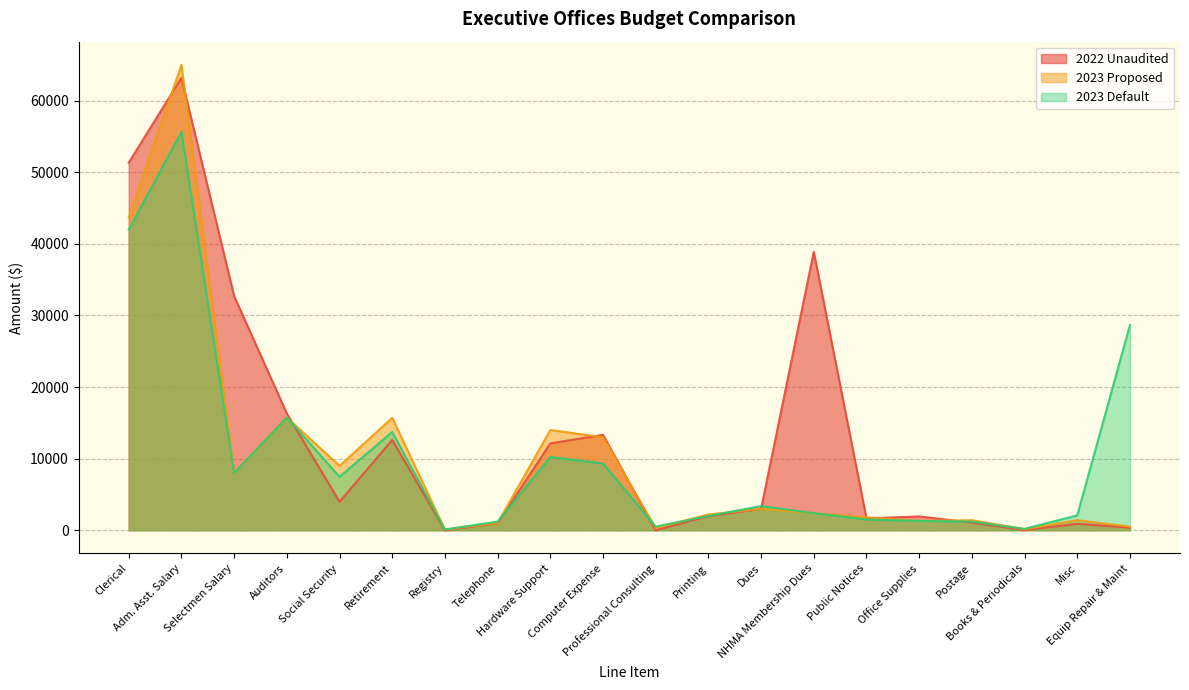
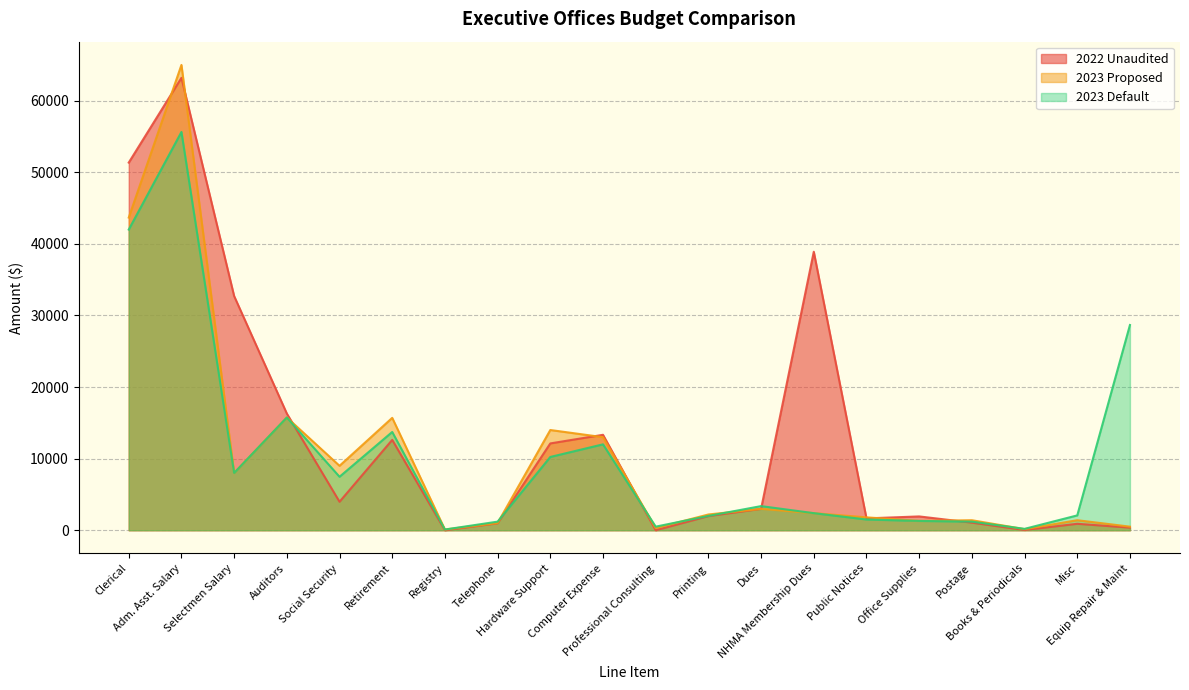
  {
    "2022 Unaudited": {
      "Clerical": 51000,
      "Adm. Asst. Salary": 63000,
      "Selectmen Salary": 33000,
      "Auditors": 16000,
      "Social Security": 4000,
      "Retirement": 13000,
      "Hardware Support": 12000,
      "NHMA Membership Dues": 39000,
      "Office Supplies": 2000,
      "Misc": 1000
    },
    "2023 Proposed": {
      "Clerical": 44000,
      "Adm. Asst. Salary": 65000,
      "Social Security": 9000,
      "Retirement": 16000,
      "Hardware Support": 14000,
      "Misc": 1000
    },
    "2023 Default": {
      "Clerical": 42000,
      "Adm. Asst. Salary": 56000,
      "Social Security": 7000,
      "Retirement": 14000,
      "Hardware Support": 10000,
-     "Computer Expense": 9000,
+     "Computer Expense": 12000,
      "Dues": 3000,
      "Misc": 2000,
      "Equip Repair & Maint": 29000
    }
  }
